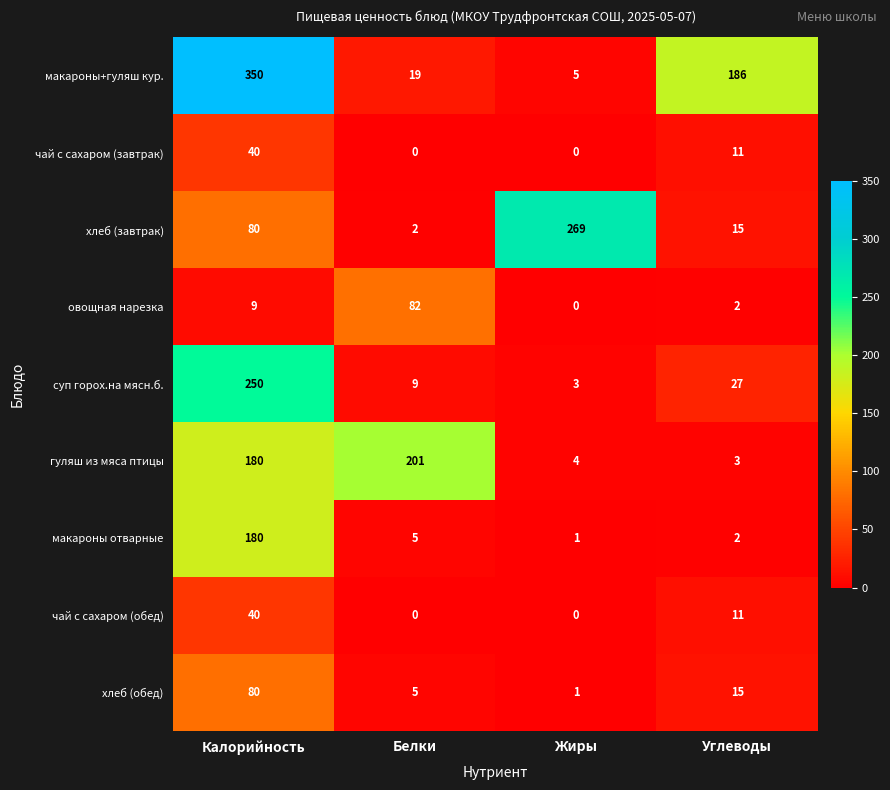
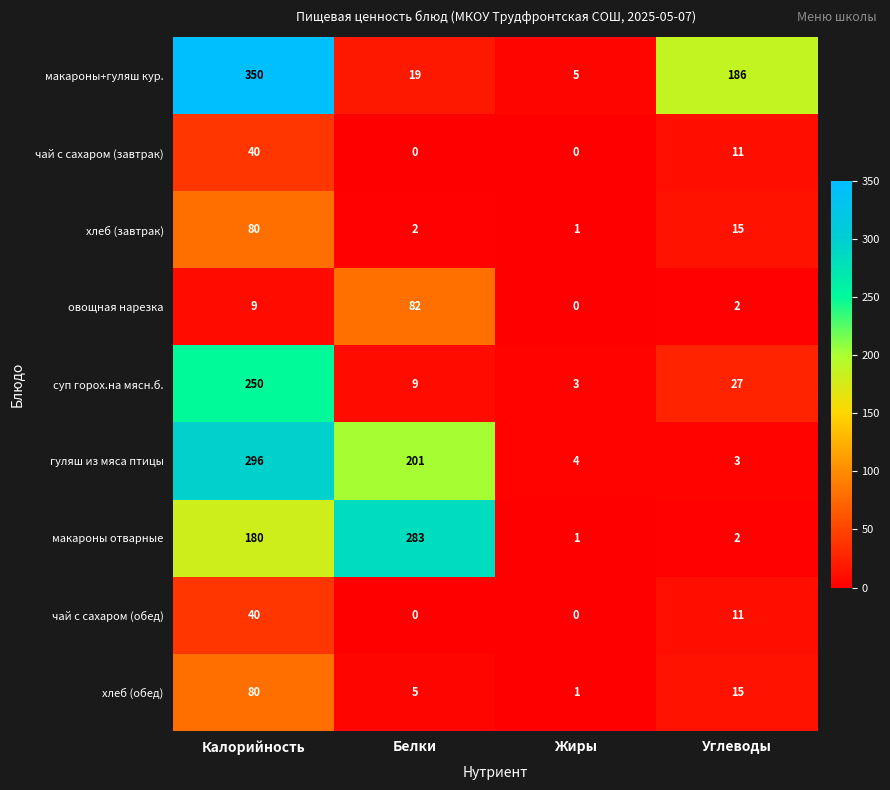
  {
    "макароны+гуляш кур.": {
      "Калорийность": 350,
      "Белки": 19,
      "Жиры": 5,
      "Углеводы": 186
    },
    "чай с сахаром (завтрак)": {
      "Калорийность": 40,
      "Белки": 0,
      "Жиры": 0,
      "Углеводы": 11
    },
    "хлеб (завтрак)": {
      "Калорийность": 80,
      "Белки": 2,
-     "Жиры": 269,
+     "Жиры": 1,
      "Углеводы": 15
    },
    "овощная нарезка": {
      "Калорийность": 9,
      "Белки": 82,
      "Жиры": 0,
      "Углеводы": 2
    },
    "суп горох.на мясн.б.": {
      "Калорийность": 250,
      "Белки": 9,
      "Жиры": 3,
      "Углеводы": 27
    },
    "гуляш из мяса птицы": {
-     "Калорийность": 180,
+     "Калорийность": 296,
      "Белки": 201,
      "Жиры": 4,
      "Углеводы": 3
    },
    "макароны отварные": {
      "Калорийность": 180,
-     "Белки": 5,
+     "Белки": 283,
      "Жиры": 1,
      "Углеводы": 2
    },
    "чай с сахаром (обед)": {
      "Калорийность": 40,
      "Белки": 0,
      "Жиры": 0,
      "Углеводы": 11
    },
    "хлеб (обед)": {
      "Калорийность": 80,
      "Белки": 5,
      "Жиры": 1,
      "Углеводы": 15
    }
  }
